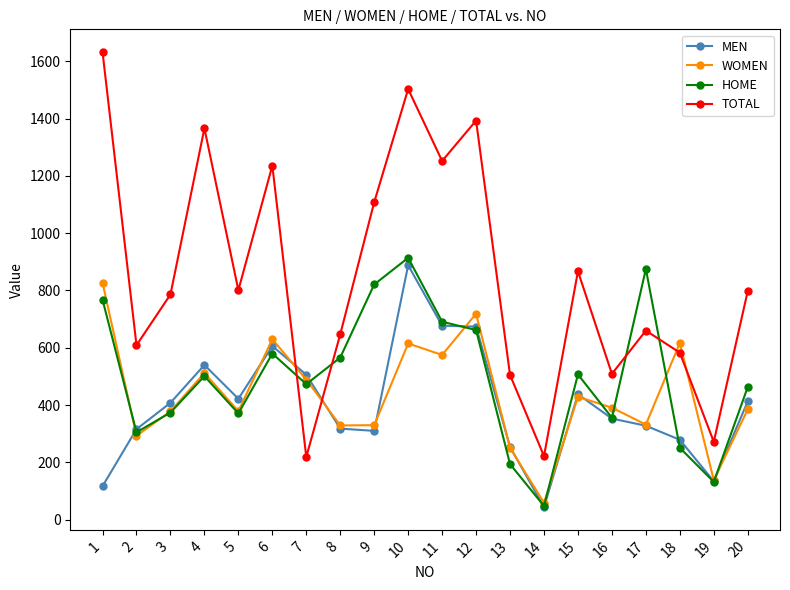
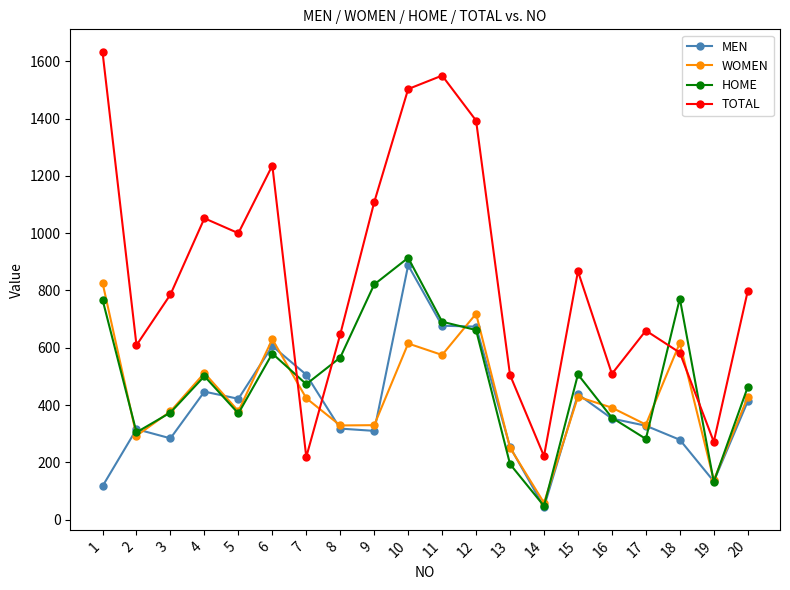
  {
    "MEN": {
      "1": 120,
      "2": 320,
-     "3": 410,
-     "4": 540,
+     "3": 280,
+     "4": 450,
      "5": 420,
      "6": 610,
      "7": 510,
      "8": 320,
      "9": 310,
      "10": 890,
      "11": 680,
      "12": 670,
      "15": 440,
      "18": 280,
      "20": 410
    },
    "WOMEN": {
      "1": 830,
      "2": 290,
      "4": 510,
      "6": 630,
-     "7": 490,
+     "7": 420,
      "8": 330,
      "9": 330,
      "10": 620,
      "11": 580,
      "12": 720,
      "14": 60,
      "15": 430,
      "16": 390,
      "18": 620,
-     "20": 390
+     "20": 430
    },
    "HOME": {
      "1": 770,
      "2": 310,
      "4": 500,
      "6": 580,
      "7": 470,
      "8": 570,
      "9": 820,
      "10": 910,
      "11": 690,
      "12": 660,
      "13": 190,
      "15": 510,
-     "17": 880,
-     "18": 250,
+     "17": 280,
+     "18": 770,
      "20": 460
    },
    "TOTAL": {
      "1": 1630,
      "2": 610,
      "3": 790,
-     "4": 1370,
-     "5": 800,
+     "4": 1050,
+     "5": 1000,
      "6": 1240,
      "7": 220,
      "8": 650,
      "9": 1110,
      "10": 1500,
-     "11": 1250,
+     "11": 1550,
      "12": 1390,
      "13": 510,
      "14": 220,
      "15": 870,
      "16": 510,
      "17": 660,
      "18": 580,
      "19": 270,
      "20": 800
    }
  }
